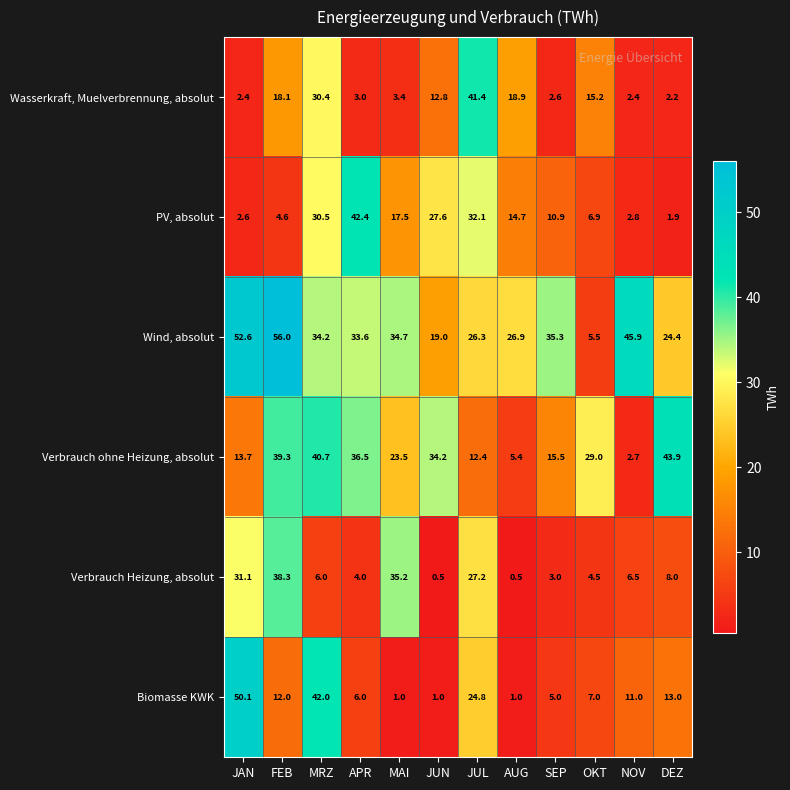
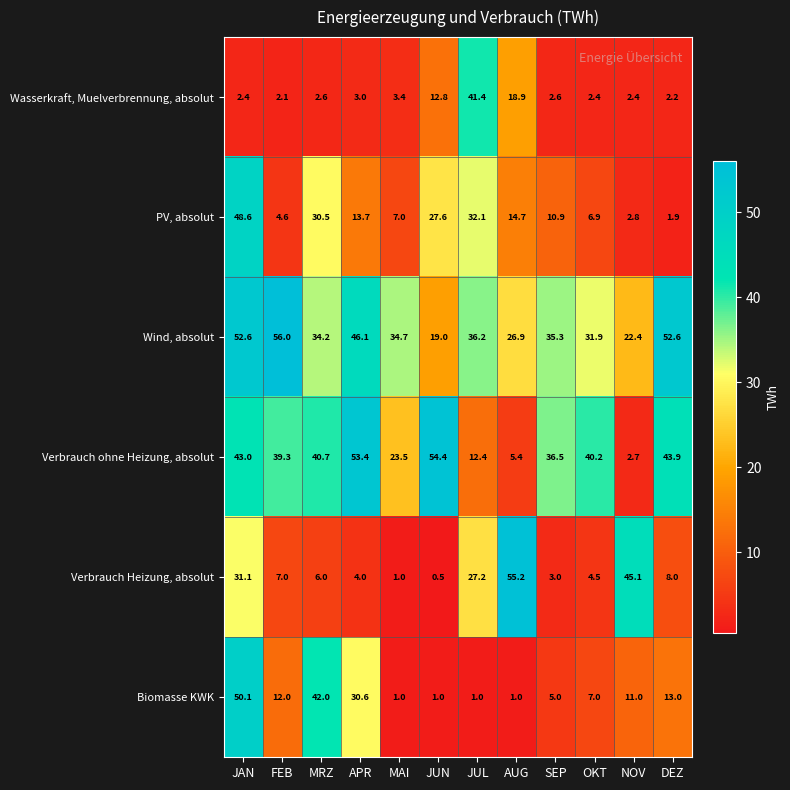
  {
    "Wasserkraft, Muelverbrennung, absolut": {
      "JAN": 2.4,
-     "FEB": 18.1,
-     "MRZ": 30.4,
+     "FEB": 2.1,
+     "MRZ": 2.6,
      "APR": 3.0,
      "MAI": 3.4,
      "JUN": 12.8,
      "JUL": 41.4,
      "AUG": 18.9,
      "SEP": 2.6,
-     "OKT": 15.2,
+     "OKT": 2.4,
      "DEZ": 2.2
    },
    "PV, absolut": {
-     "JAN": 2.6,
+     "JAN": 48.6,
      "FEB": 4.6,
      "MRZ": 30.5,
-     "APR": 42.4,
-     "MAI": 17.5,
+     "APR": 13.7,
+     "MAI": 7.0,
      "JUN": 27.6,
      "JUL": 32.1,
      "AUG": 14.7,
      "SEP": 10.9,
      "OKT": 6.9,
      "NOV": 2.8,
      "DEZ": 1.9
    },
    "Wind, absolut": {
      "JAN": 52.6,
      "FEB": 56.0,
      "MRZ": 34.2,
-     "APR": 33.6,
+     "APR": 46.1,
      "MAI": 34.7,
      "JUN": 19.0,
-     "JUL": 26.3,
+     "JUL": 36.2,
      "AUG": 26.9,
      "SEP": 35.3,
-     "OKT": 5.5,
-     "NOV": 45.9,
-     "DEZ": 24.4
+     "OKT": 31.9,
+     "NOV": 22.4,
+     "DEZ": 52.6
    },
    "Verbrauch ohne Heizung, absolut": {
-     "JAN": 13.7,
+     "JAN": 43.0,
      "FEB": 39.3,
      "MRZ": 40.7,
-     "APR": 36.5,
+     "APR": 53.4,
      "MAI": 23.5,
-     "JUN": 34.2,
+     "JUN": 54.4,
      "JUL": 12.4,
      "AUG": 5.4,
-     "SEP": 15.5,
-     "OKT": 29.0,
+     "SEP": 36.5,
+     "OKT": 40.2,
      "NOV": 2.7,
      "DEZ": 43.9
    },
    "Verbrauch Heizung, absolut": {
      "JAN": 31.1,
-     "FEB": 38.3,
+     "FEB": 7.0,
      "MRZ": 6.0,
      "APR": 4.0,
-     "MAI": 35.2,
+     "MAI": 1.0,
      "JUN": 0.5,
      "JUL": 27.2,
-     "AUG": 0.5,
+     "AUG": 55.2,
      "SEP": 3.0,
      "OKT": 4.5,
-     "NOV": 6.5,
+     "NOV": 45.1,
      "DEZ": 8.0
    },
    "Biomasse KWK": {
      "JAN": 50.1,
      "FEB": 12.0,
      "MRZ": 42.0,
-     "APR": 6.0,
+     "APR": 30.6,
      "MAI": 1.0,
      "JUN": 1.0,
-     "JUL": 24.8,
+     "JUL": 1.0,
      "AUG": 1.0,
      "SEP": 5.0,
      "OKT": 7.0,
      "NOV": 11.0,
      "DEZ": 13.0
    }
  }
